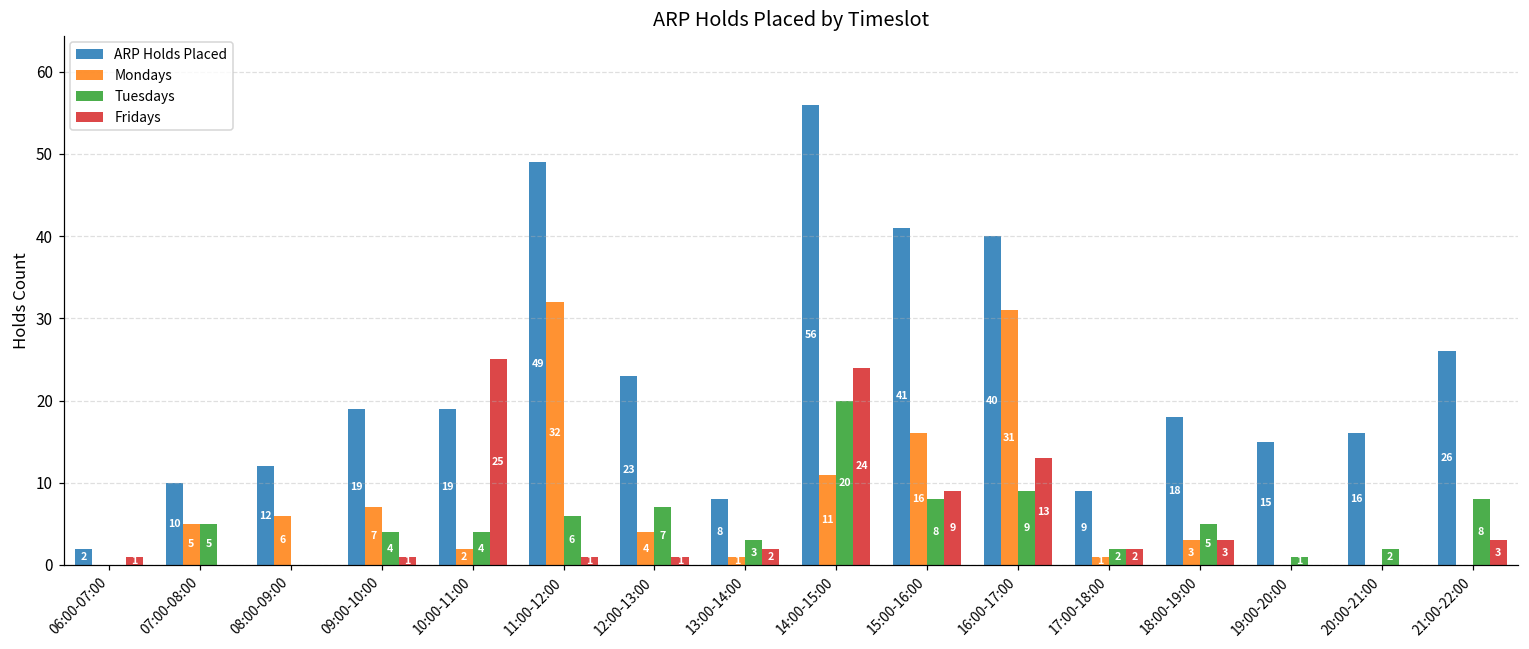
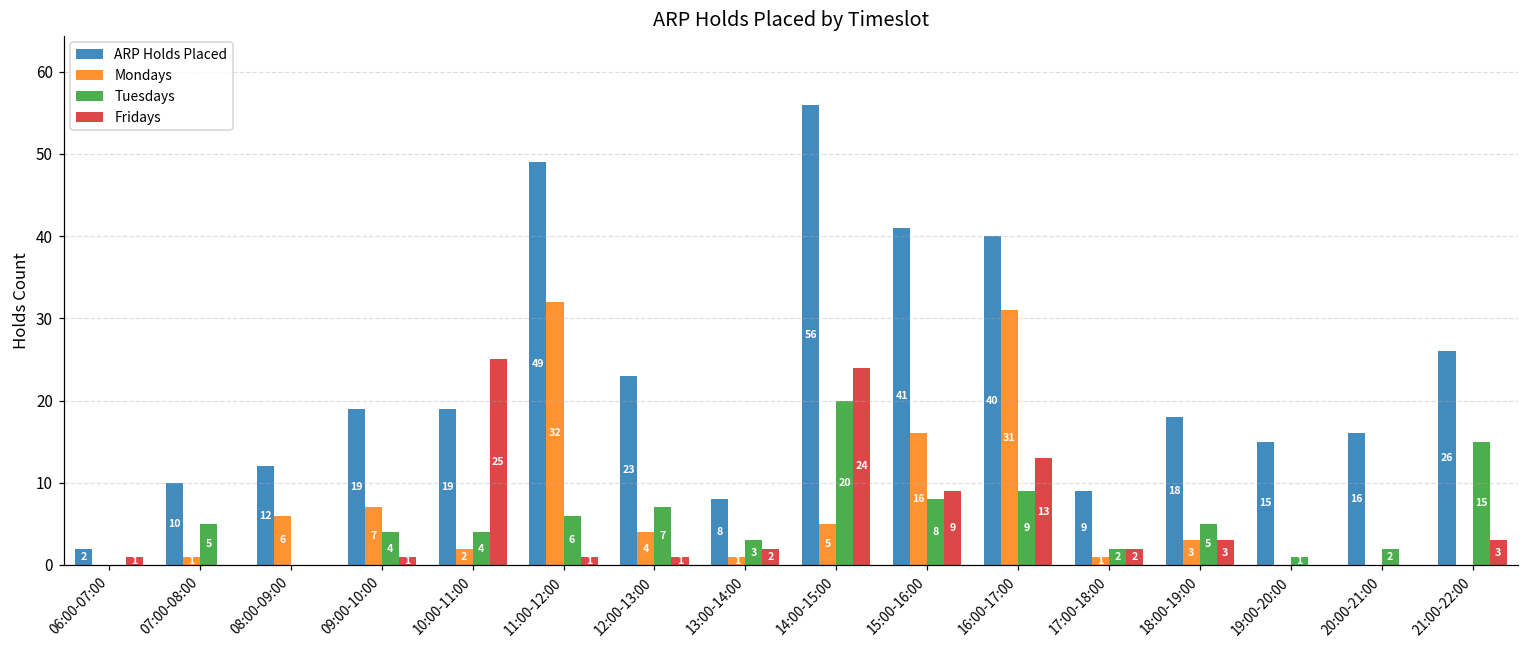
  {
    "ARP Holds Placed": {
      "06:00-07:00": 2,
      "07:00-08:00": 10,
      "08:00-09:00": 12,
      "09:00-10:00": 19,
      "10:00-11:00": 19,
      "11:00-12:00": 49,
      "12:00-13:00": 23,
      "13:00-14:00": 8,
      "14:00-15:00": 56,
      "15:00-16:00": 41,
      "16:00-17:00": 40,
      "17:00-18:00": 9,
      "18:00-19:00": 18,
      "19:00-20:00": 15,
      "20:00-21:00": 16,
      "21:00-22:00": 26
    },
    "Mondays": {
-     "07:00-08:00": 5,
+     "07:00-08:00": 1,
      "08:00-09:00": 6,
      "09:00-10:00": 7,
      "10:00-11:00": 2,
      "11:00-12:00": 32,
      "12:00-13:00": 4,
      "13:00-14:00": 1,
-     "14:00-15:00": 11,
+     "14:00-15:00": 5,
      "15:00-16:00": 16,
      "16:00-17:00": 31,
      "17:00-18:00": 1,
      "18:00-19:00": 3
    },
    "Tuesdays": {
      "07:00-08:00": 5,
      "09:00-10:00": 4,
      "10:00-11:00": 4,
      "11:00-12:00": 6,
      "12:00-13:00": 7,
      "13:00-14:00": 3,
      "14:00-15:00": 20,
      "15:00-16:00": 8,
      "16:00-17:00": 9,
      "17:00-18:00": 2,
      "18:00-19:00": 5,
      "19:00-20:00": 1,
      "20:00-21:00": 2,
-     "21:00-22:00": 8
+     "21:00-22:00": 15
    },
    "Fridays": {
      "06:00-07:00": 1,
      "09:00-10:00": 1,
      "10:00-11:00": 25,
      "11:00-12:00": 1,
      "12:00-13:00": 1,
      "13:00-14:00": 2,
      "14:00-15:00": 24,
      "15:00-16:00": 9,
      "16:00-17:00": 13,
      "17:00-18:00": 2,
      "18:00-19:00": 3,
      "21:00-22:00": 3
    }
  }
